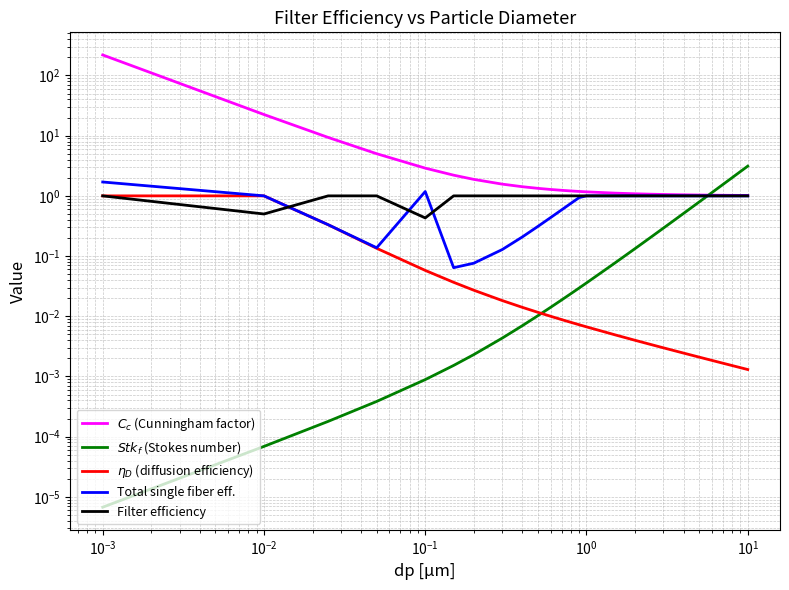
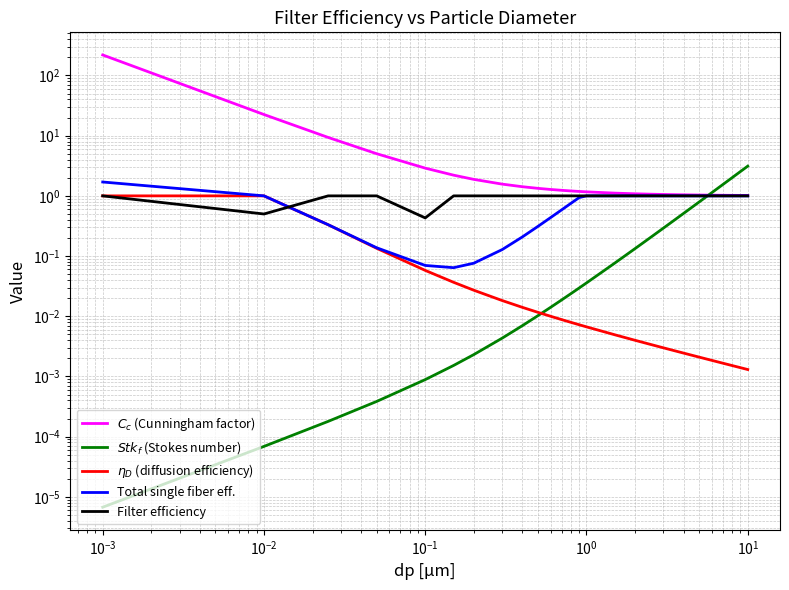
  {
    "Total single fiber eff.": {
      "10^-3": 1.7,
-     "10^-1": 1.2
+     "10^-1": 0.07
    },
    "Filter efficiency": {
      "10^-2": 0.5,
      "10^-1": 0.4
    }
  }
